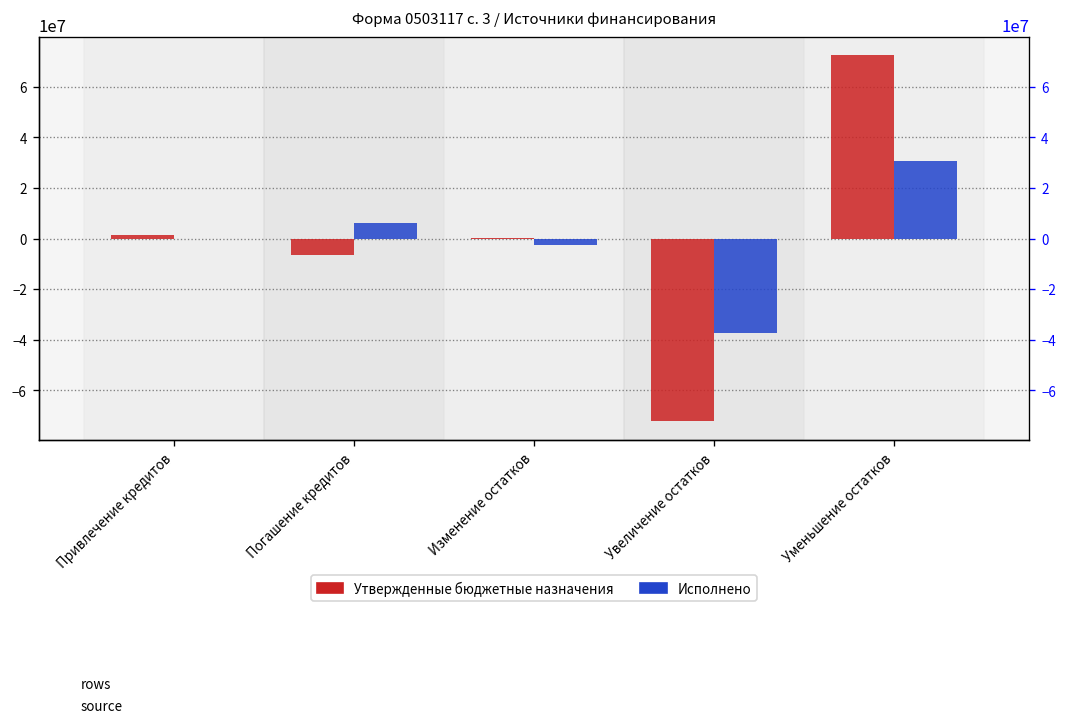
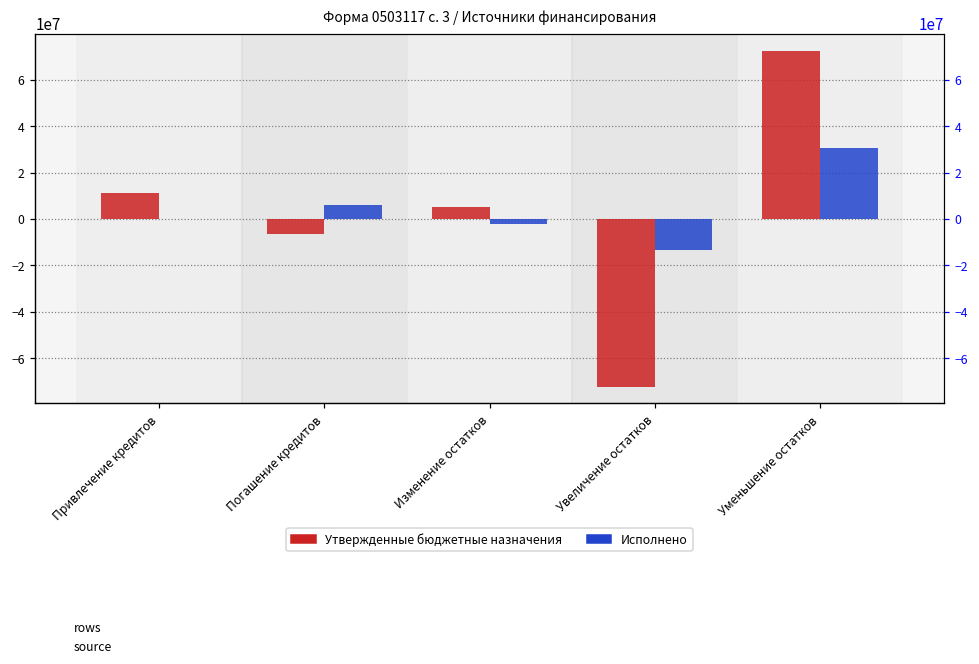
  {
    "Утвержденные бюджетные назначения": {
-     "Привлечение кредитов": 2000000,
+     "Привлечение кредитов": 11000000,
      "Погашение кредитов": -7000000,
-     "Изменение остатков": 0,
+     "Изменение остатков": 5000000,
      "Увеличение остатков": -72000000,
      "Уменьшение остатков": 73000000
    },
    "Исполнено": {
      "Привлечение кредитов": 0,
      "Погашение кредитов": 6000000,
      "Изменение остатков": -2000000,
-     "Увеличение остатков": -37000000,
+     "Увеличение остатков": -14000000,
      "Уменьшение остатков": 31000000
    }
  }
